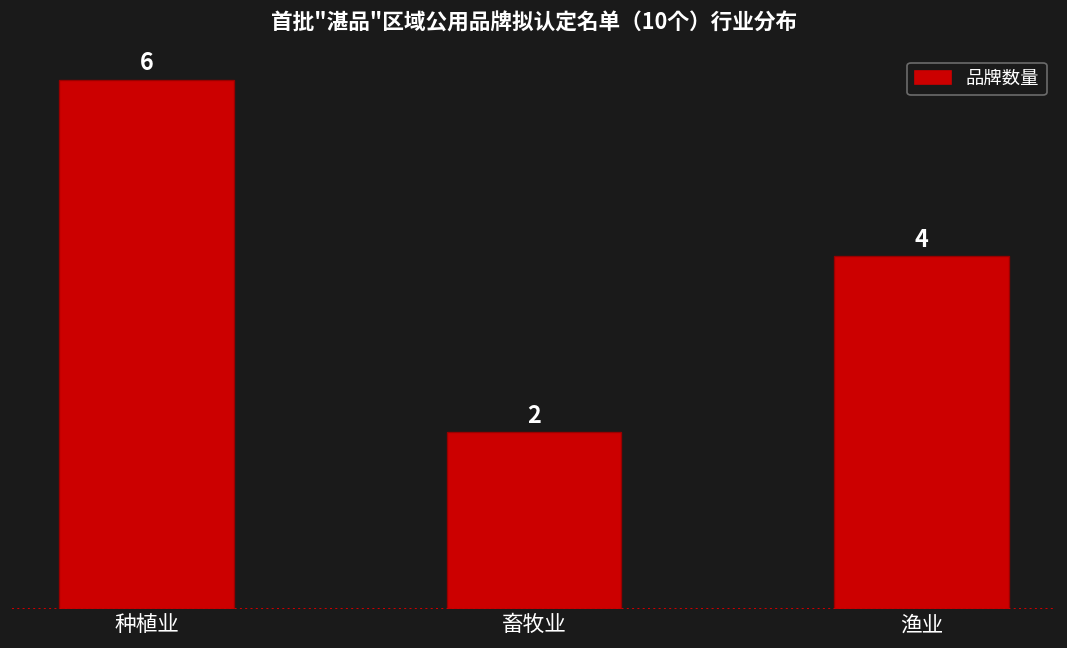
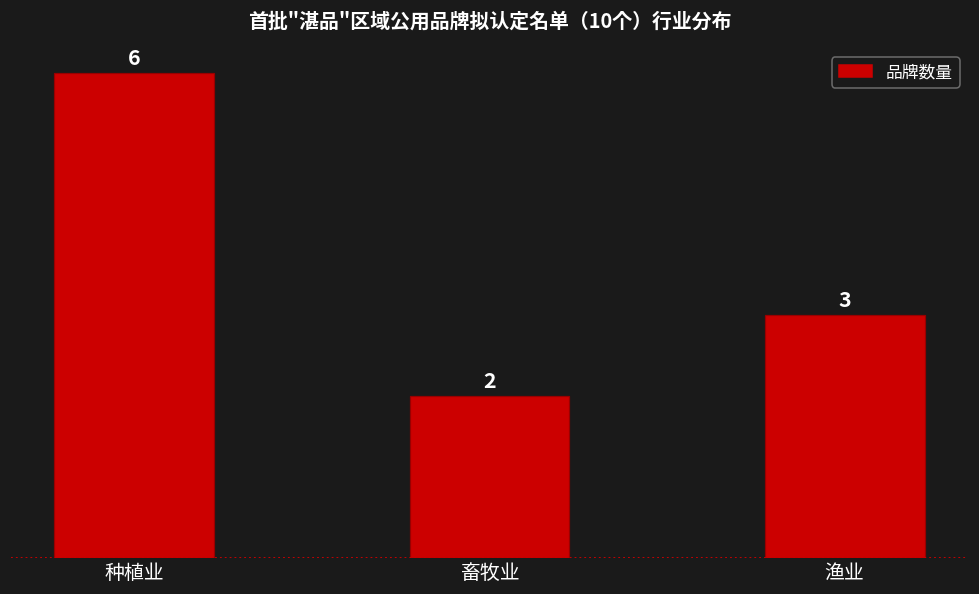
  {
    "种植业": 6,
    "畜牧业": 2,
-   "渔业": 4
+   "渔业": 3
  }
